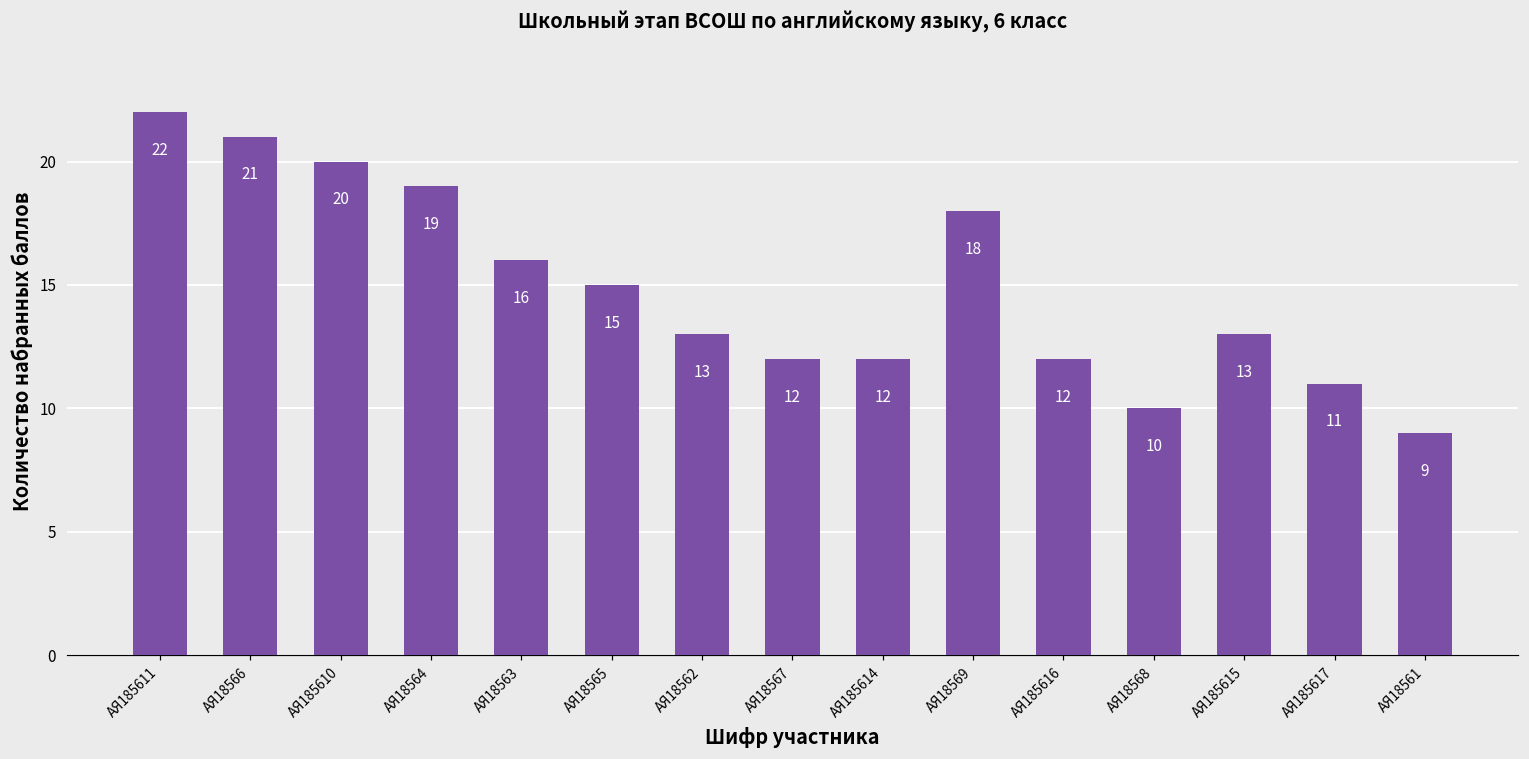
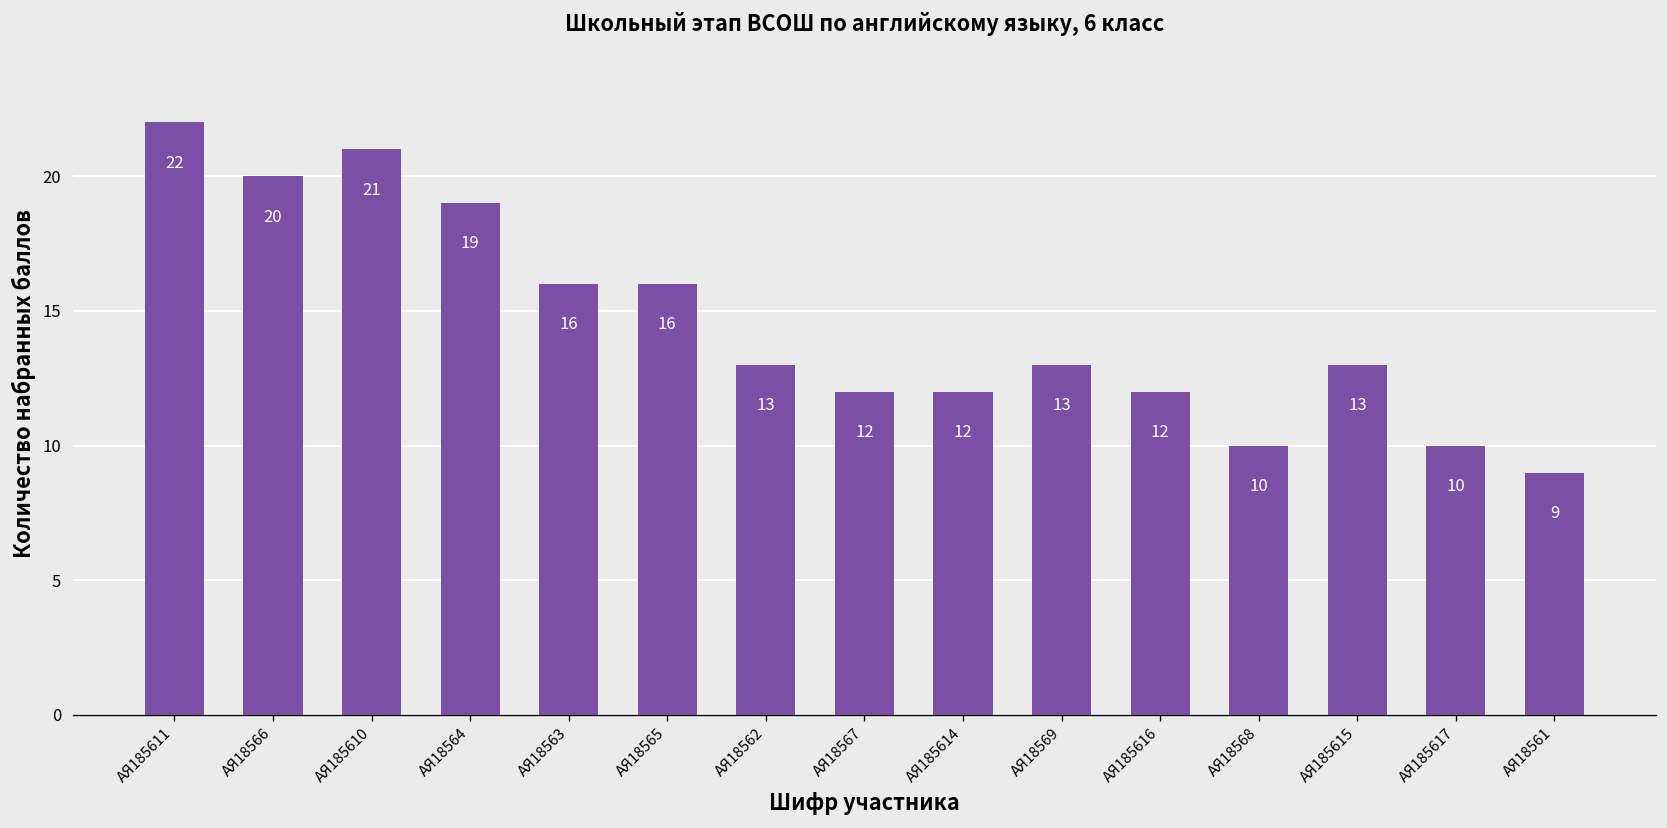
  {
    "АЯ185611": 22,
-   "АЯ18566": 21,
-   "АЯ185610": 20,
+   "АЯ18566": 20,
+   "АЯ185610": 21,
    "АЯ18564": 19,
    "АЯ18563": 16,
-   "АЯ18565": 15,
+   "АЯ18565": 16,
    "АЯ18562": 13,
    "АЯ18567": 12,
    "АЯ185614": 12,
-   "АЯ18569": 18,
+   "АЯ18569": 13,
    "АЯ185616": 12,
    "АЯ18568": 10,
    "АЯ185615": 13,
-   "АЯ185617": 11,
+   "АЯ185617": 10,
    "АЯ18561": 9
  }
